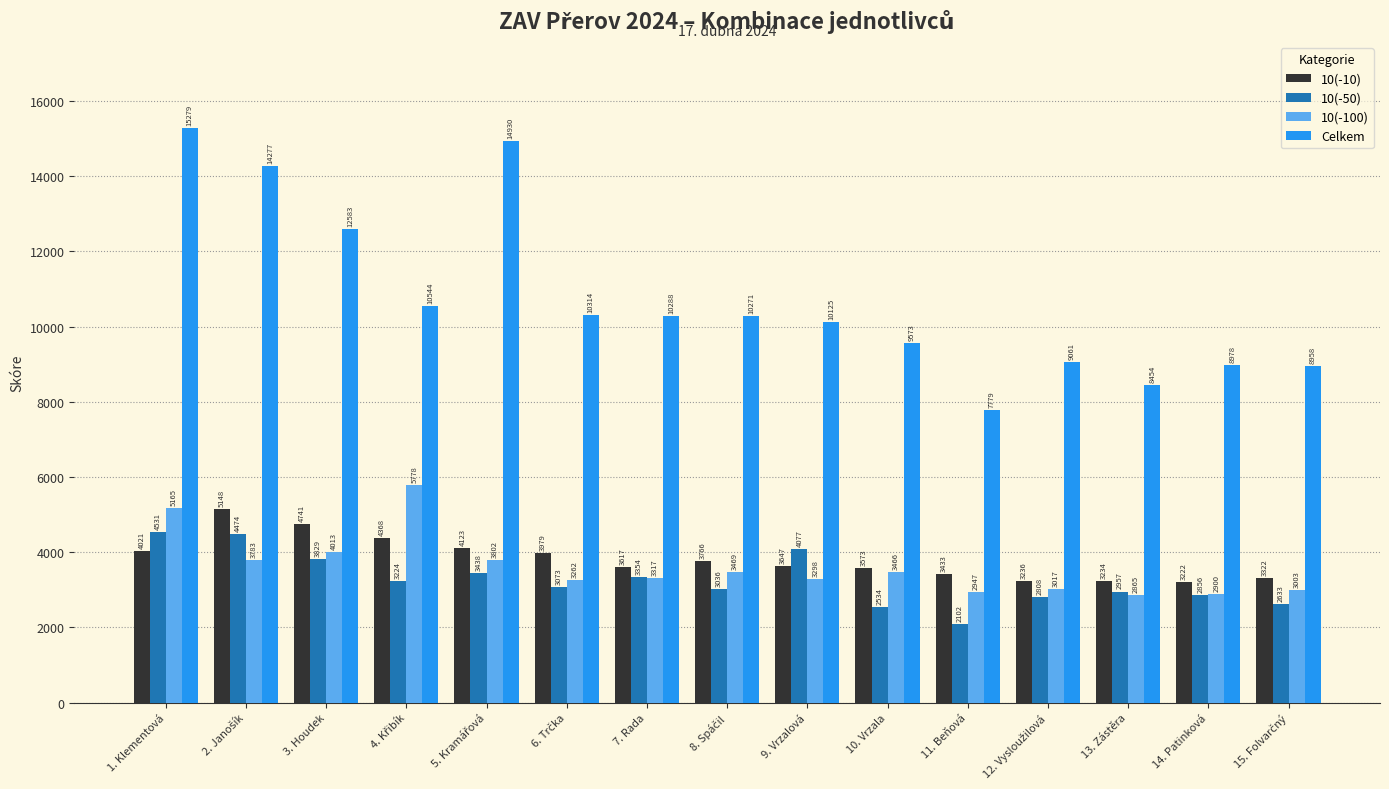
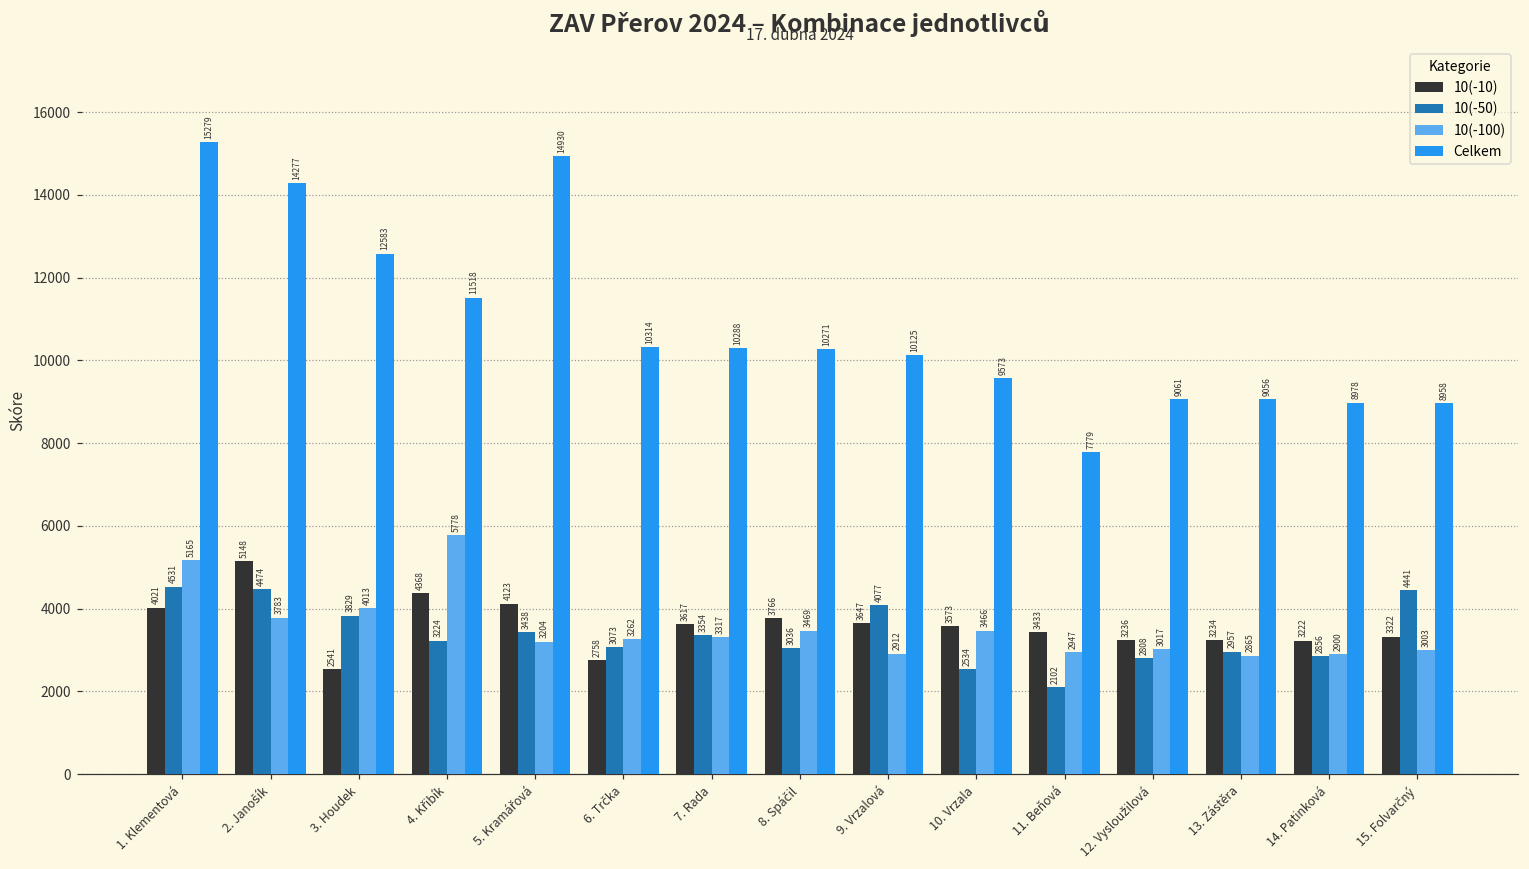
  {
    "10(-10)": {
      "1. Klementová": 4021,
      "2. Janošík": 5148,
-     "3. Houdek": 4741,
+     "3. Houdek": 2541,
      "4. Křibík": 4368,
      "5. Kramářová": 4123,
-     "6. Trčka": 3979,
+     "6. Trčka": 2758,
      "7. Rada": 3617,
      "8. Spáčil": 3766,
      "9. Vrzalová": 3647,
      "10. Vrzala": 3573,
      "11. Beňová": 3433,
      "12. Vysloužilová": 3236,
      "13. Zástěra": 3234,
      "14. Patinková": 3222,
      "15. Folvarčný": 3322
    },
    "10(-50)": {
      "1. Klementová": 4531,
      "2. Janošík": 4474,
      "3. Houdek": 3829,
      "4. Křibík": 3224,
      "5. Kramářová": 3438,
      "6. Trčka": 3073,
      "7. Rada": 3354,
      "8. Spáčil": 3036,
      "9. Vrzalová": 4077,
      "10. Vrzala": 2534,
      "11. Beňová": 2102,
      "12. Vysloužilová": 2808,
      "13. Zástěra": 2957,
      "14. Patinková": 2856,
-     "15. Folvarčný": 2633
+     "15. Folvarčný": 4441
    },
    "10(-100)": {
      "1. Klementová": 5165,
      "2. Janošík": 3783,
      "3. Houdek": 4013,
      "4. Křibík": 5778,
-     "5. Kramářová": 3802,
+     "5. Kramářová": 3204,
      "6. Trčka": 3262,
      "7. Rada": 3317,
      "8. Spáčil": 3469,
-     "9. Vrzalová": 3298,
+     "9. Vrzalová": 2912,
      "10. Vrzala": 3466,
      "11. Beňová": 2947,
      "12. Vysloužilová": 3017,
      "13. Zástěra": 2865,
      "14. Patinková": 2900,
      "15. Folvarčný": 3003
    },
    "Celkem": {
      "1. Klementová": 15279,
      "2. Janošík": 14277,
      "3. Houdek": 12583,
-     "4. Křibík": 10544,
+     "4. Křibík": 11518,
      "5. Kramářová": 14930,
      "6. Trčka": 10314,
      "7. Rada": 10288,
      "8. Spáčil": 10271,
      "9. Vrzalová": 10125,
      "10. Vrzala": 9573,
      "11. Beňová": 7779,
      "12. Vysloužilová": 9061,
-     "13. Zástěra": 8454,
+     "13. Zástěra": 9056,
      "14. Patinková": 8978,
      "15. Folvarčný": 8958
    }
  }
